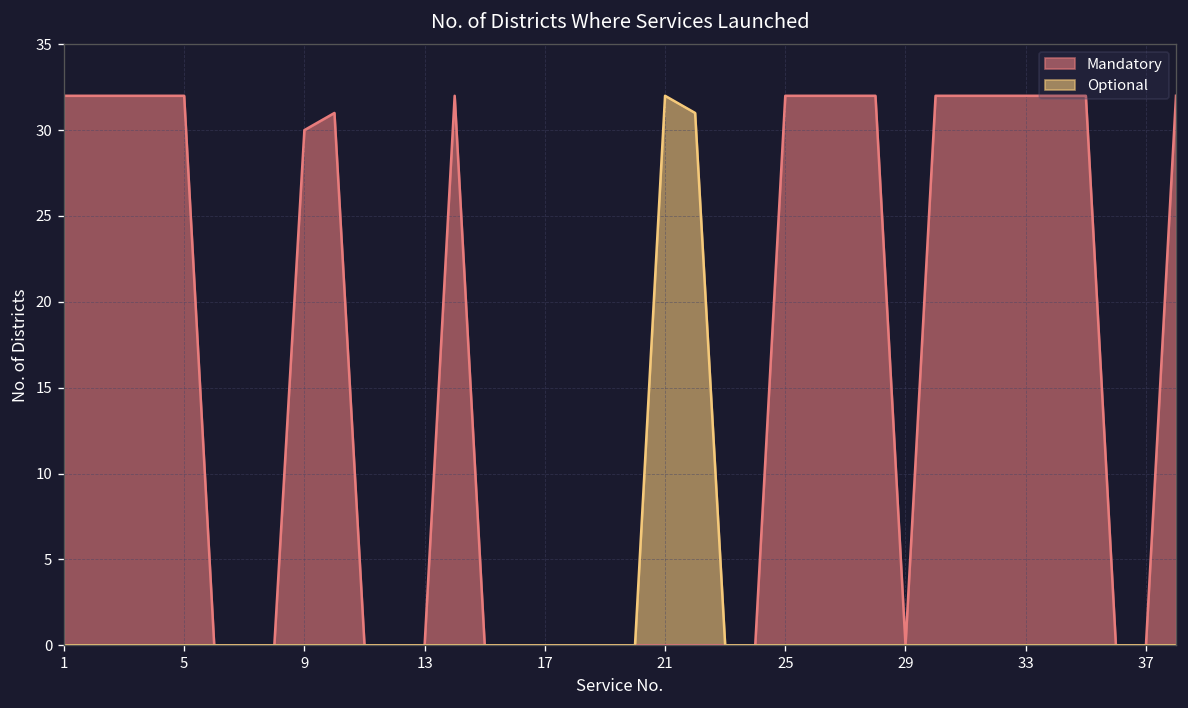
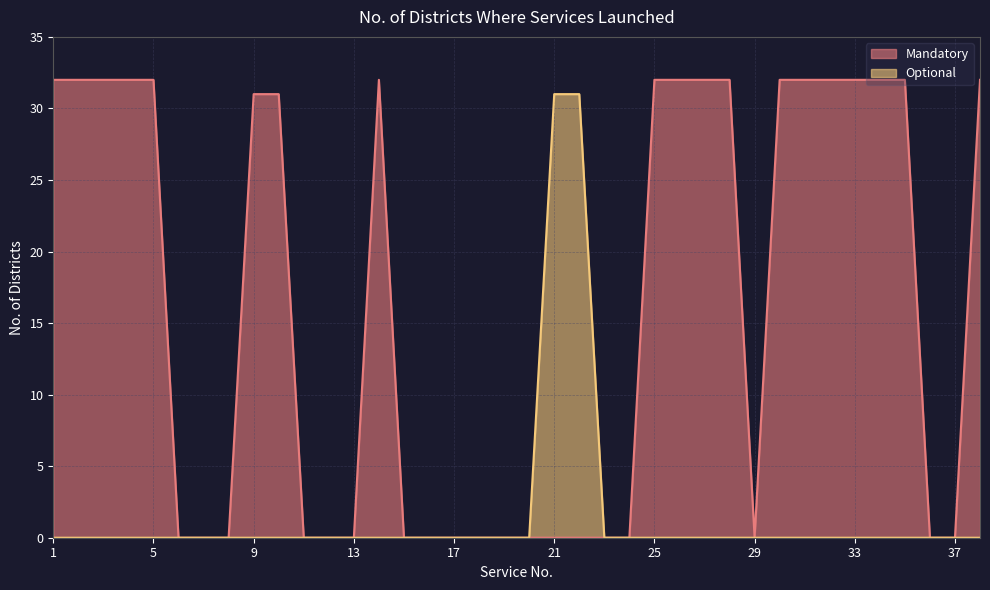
  {
    "Mandatory": {
      "1": 32,
      "5": 32,
-     "9": 30,
+     "9": 31,
      "21": 0,
      "25": 32,
      "33": 32
    },
    "Optional": {
      "1": 0,
      "5": 0,
      "9": 0,
-     "21": 32,
+     "21": 31,
      "25": 0,
      "33": 0
    }
  }
